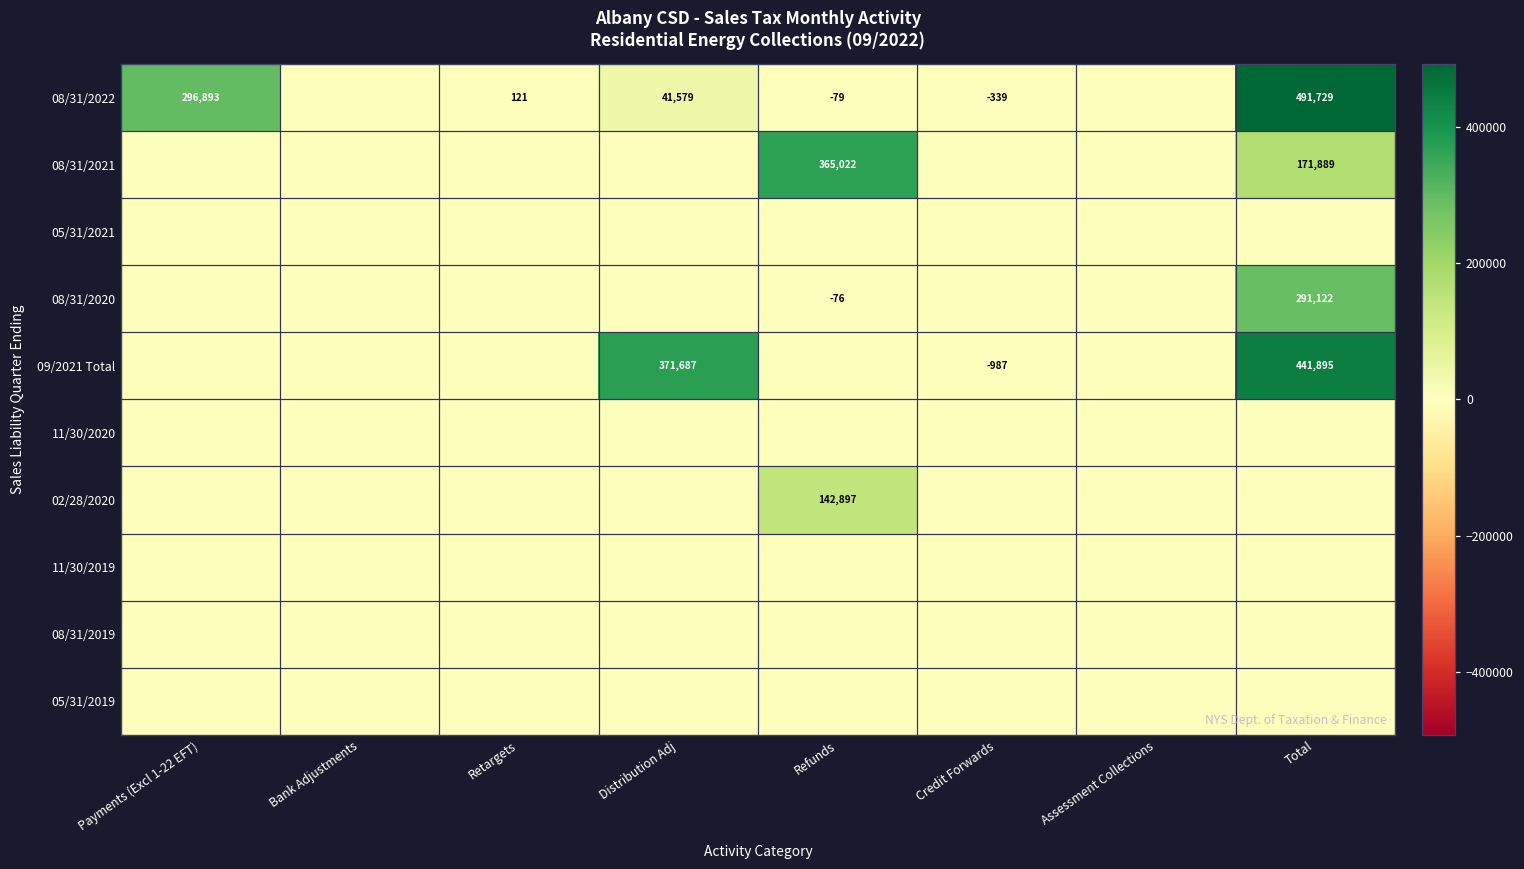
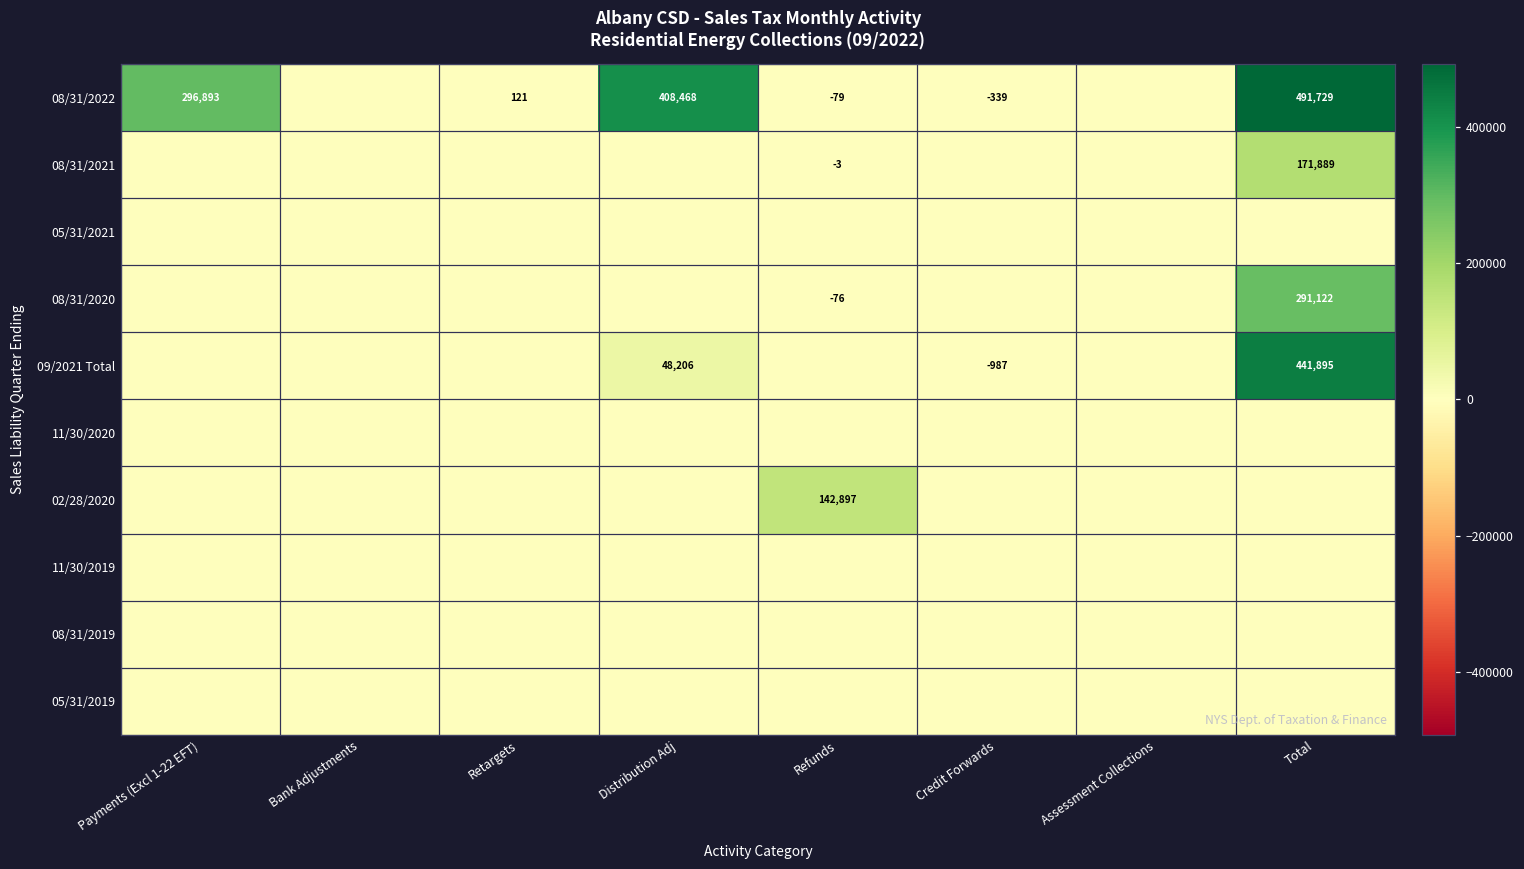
  {
    "08/31/2022": {
      "Payments (Excl 1-22 EFT)": "296,893",
      "Retargets": "121",
-     "Distribution Adj": "41,579",
+     "Distribution Adj": "408,468",
      "Refunds": "-79",
      "Credit Forwards": "-339",
      "Total": "491,729"
    },
    "08/31/2021": {
-     "Refunds": "365,022",
+     "Refunds": "-3",
      "Total": "171,889"
    },
    "08/31/2020": {
      "Refunds": "-76",
      "Total": "291,122"
    },
    "09/2021 Total": {
-     "Distribution Adj": "371,687",
+     "Distribution Adj": "48,206",
      "Credit Forwards": "-987",
      "Total": "441,895"
    },
    "02/28/2020": {
      "Refunds": "142,897"
    }
  }
